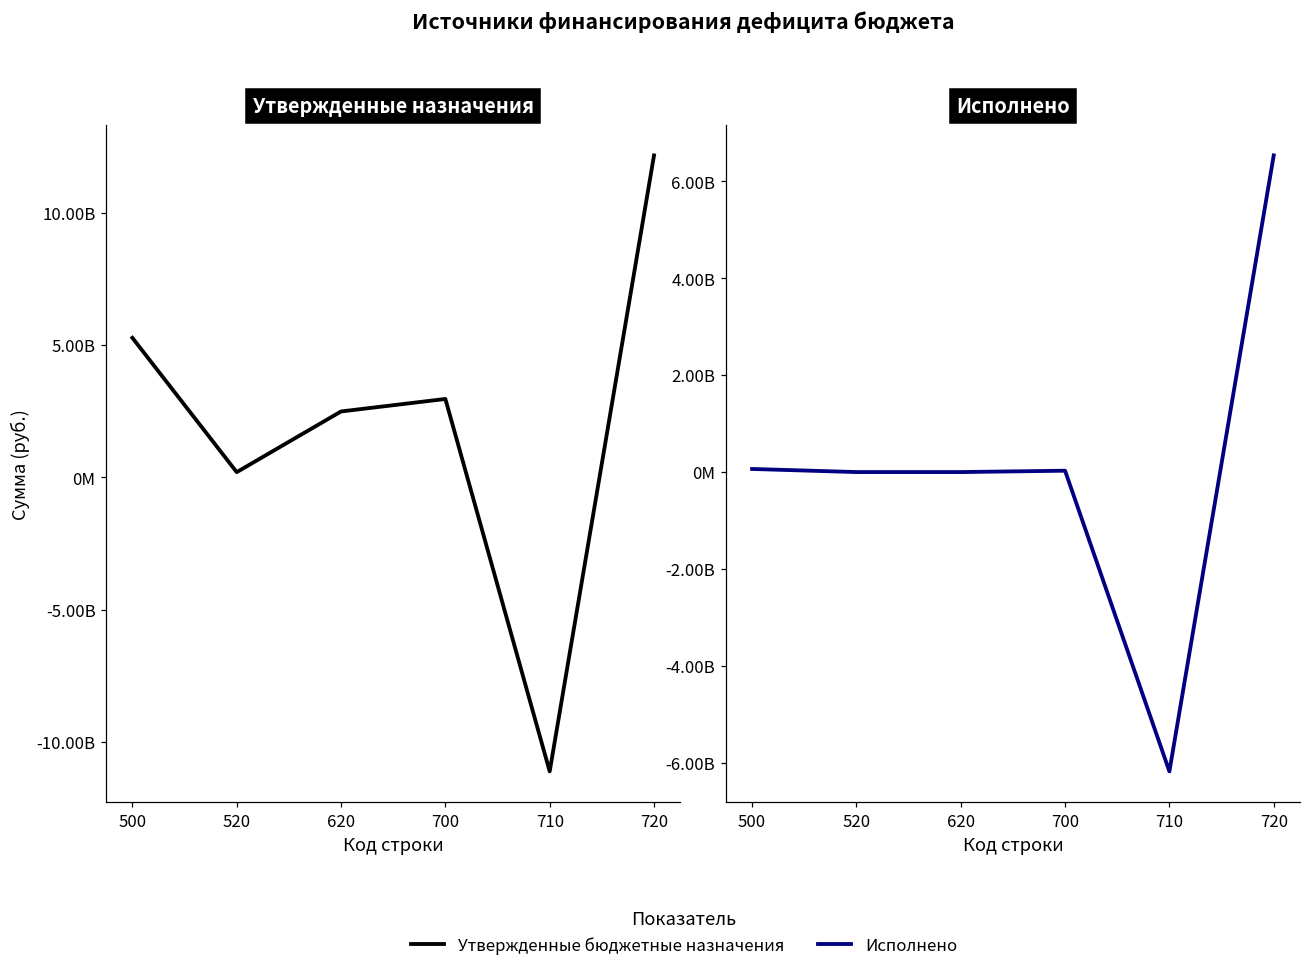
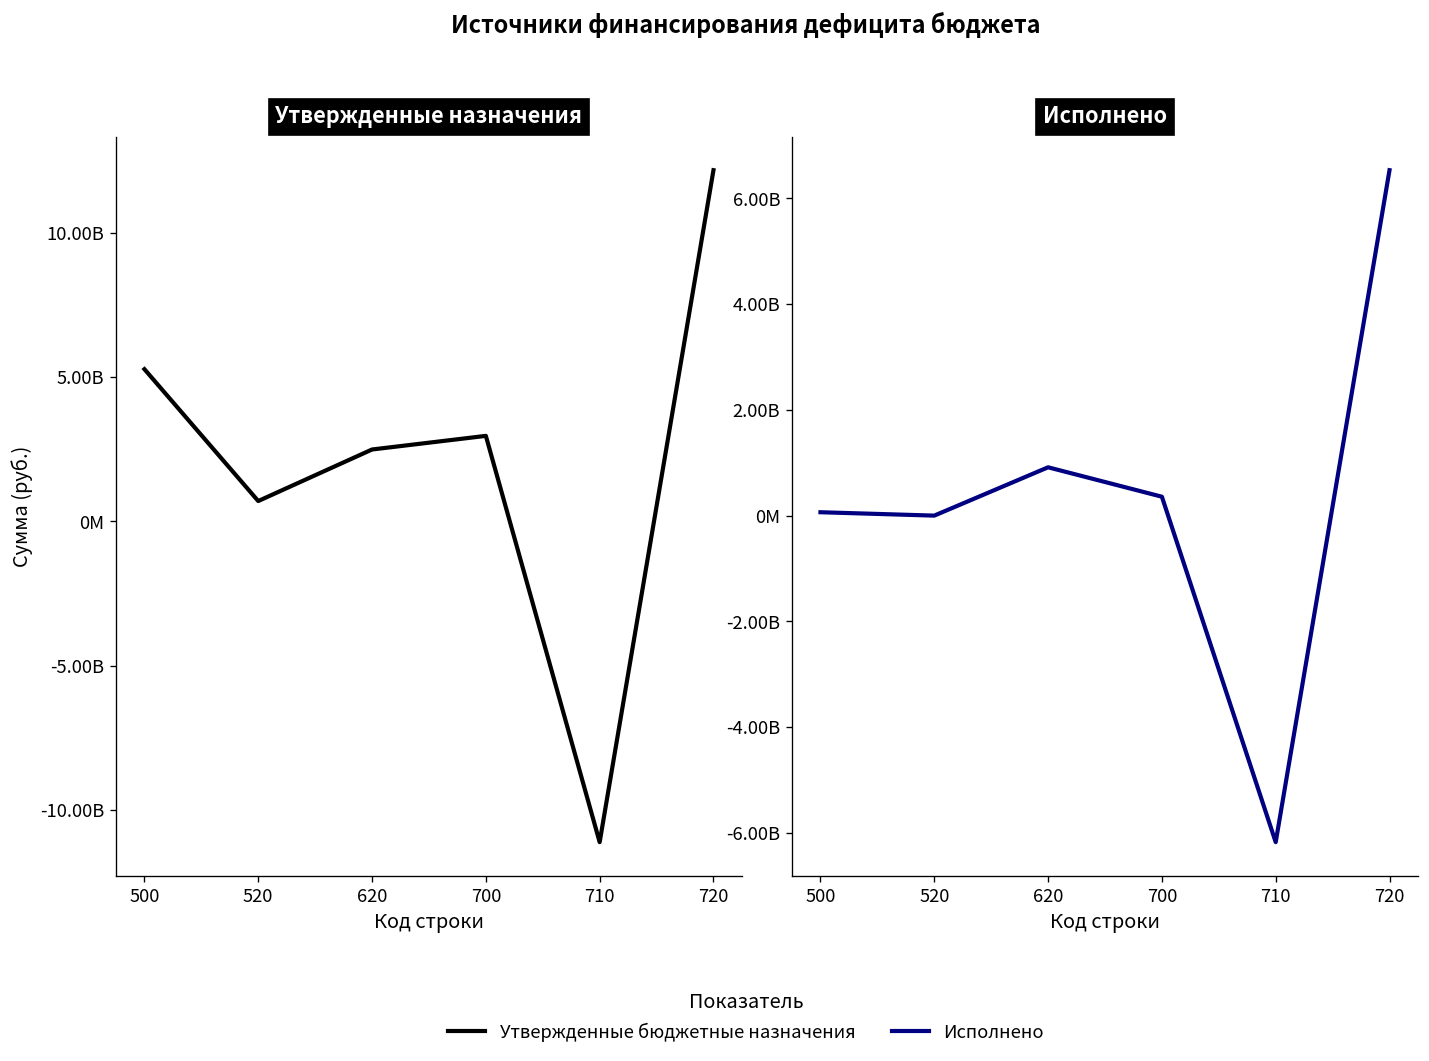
  {
    "Утвержденные назначения": {
      "500": 5300000000,
-     "520": 200000000,
+     "520": 700000000,
      "620": 2500000000,
      "700": 3000000000,
      "710": -11100000000,
      "720": 12200000000
    },
    "Исполнено": {
      "500": 100000000,
      "520": 0,
-     "620": 0,
-     "700": 0,
+     "620": 900000000,
+     "700": 400000000,
      "710": -6200000000,
      "720": 6500000000
    }
  }
